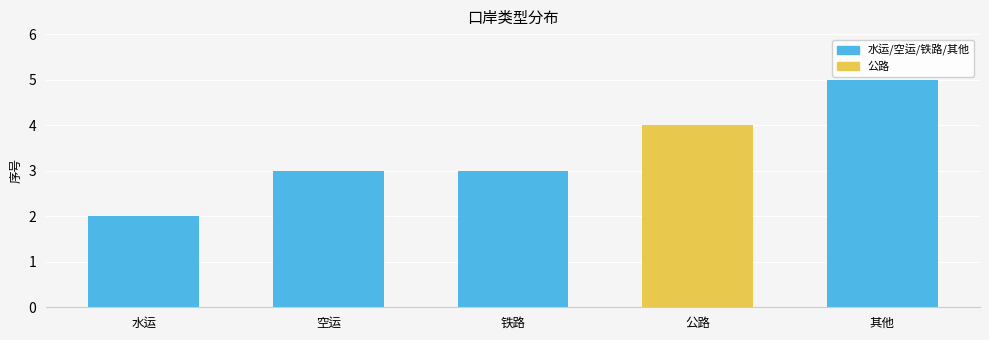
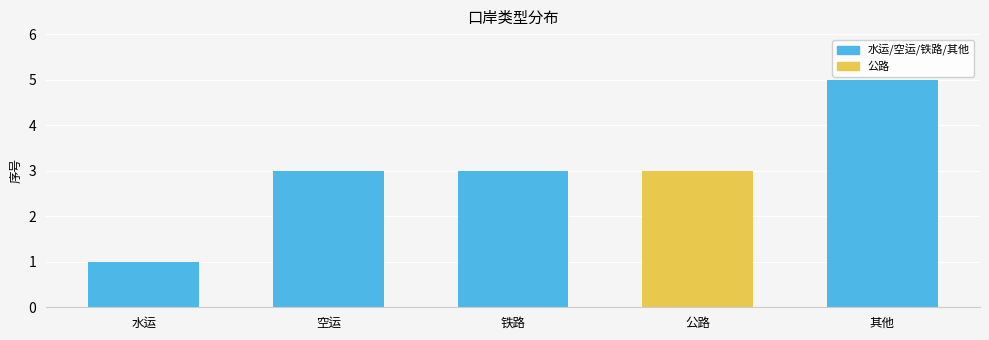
  {
-   "水运": 2,
+   "水运": 1,
    "空运": 3,
    "铁路": 3,
-   "公路": 4,
+   "公路": 3,
    "其他": 5
  }
